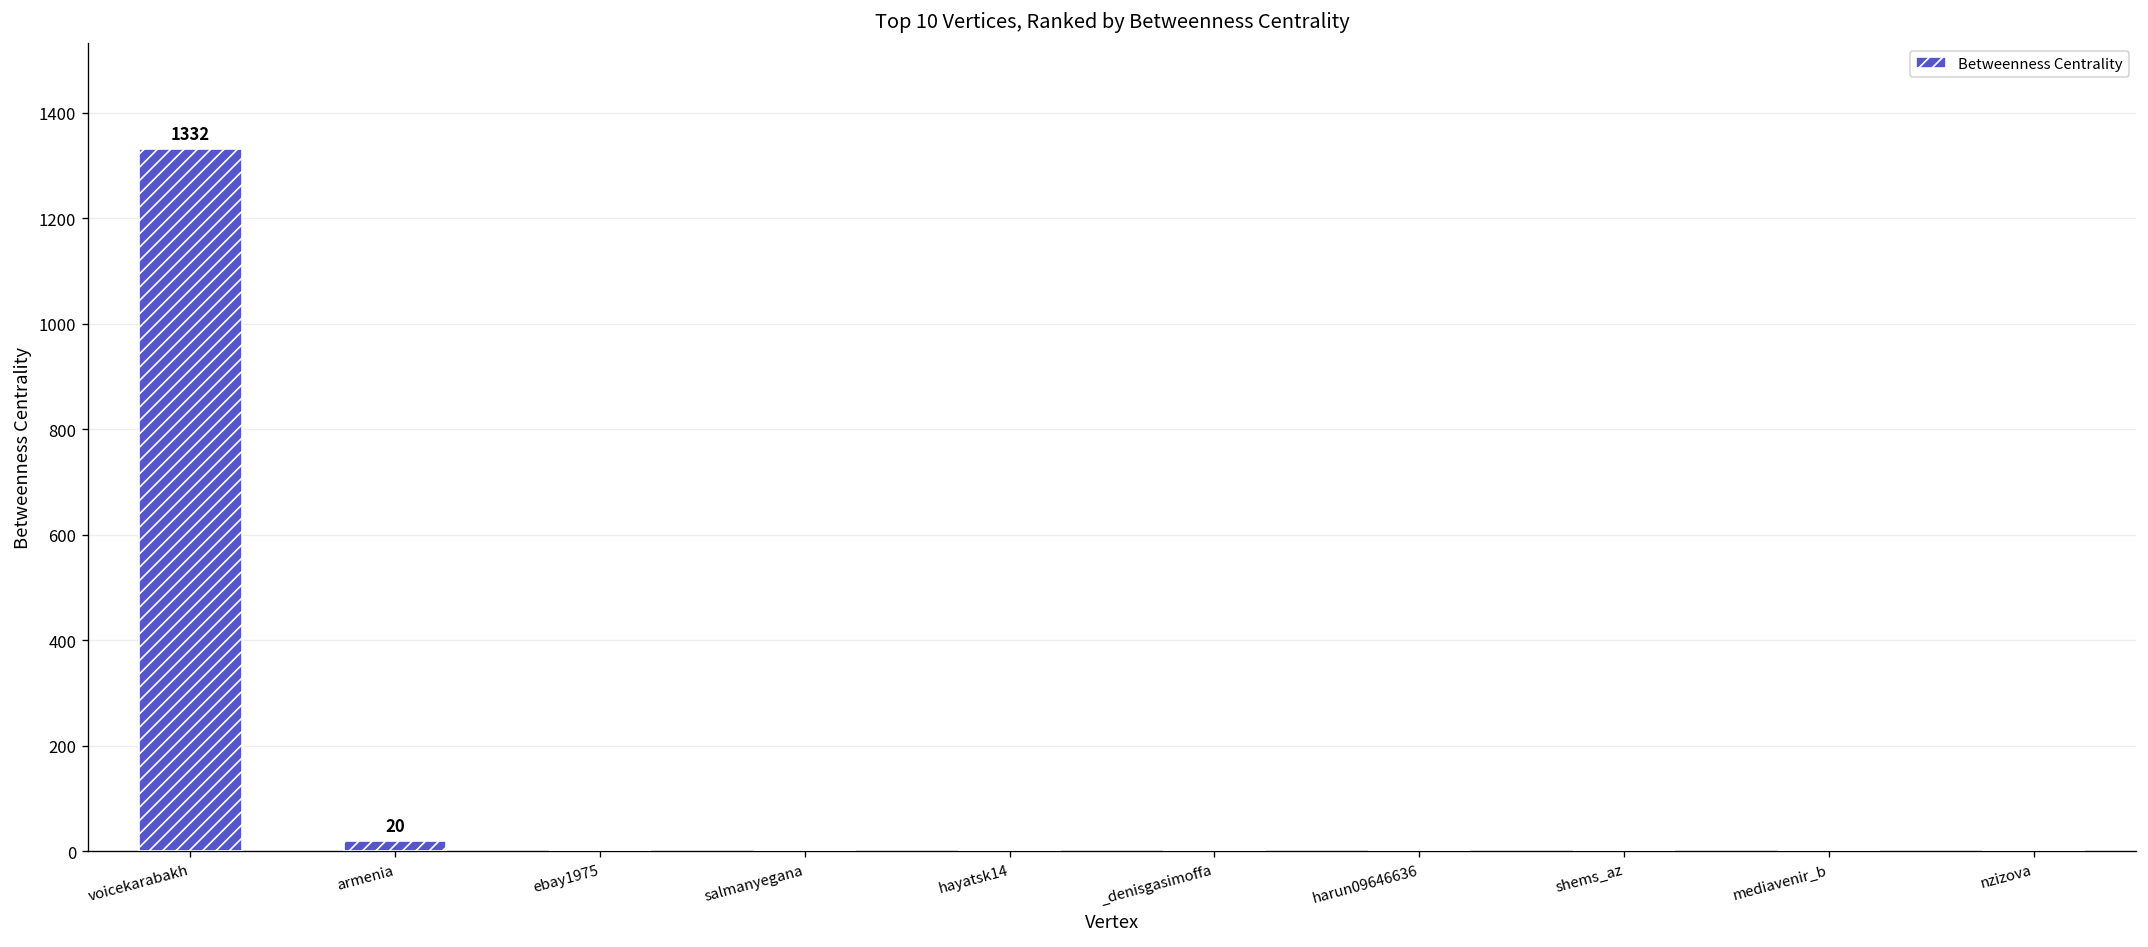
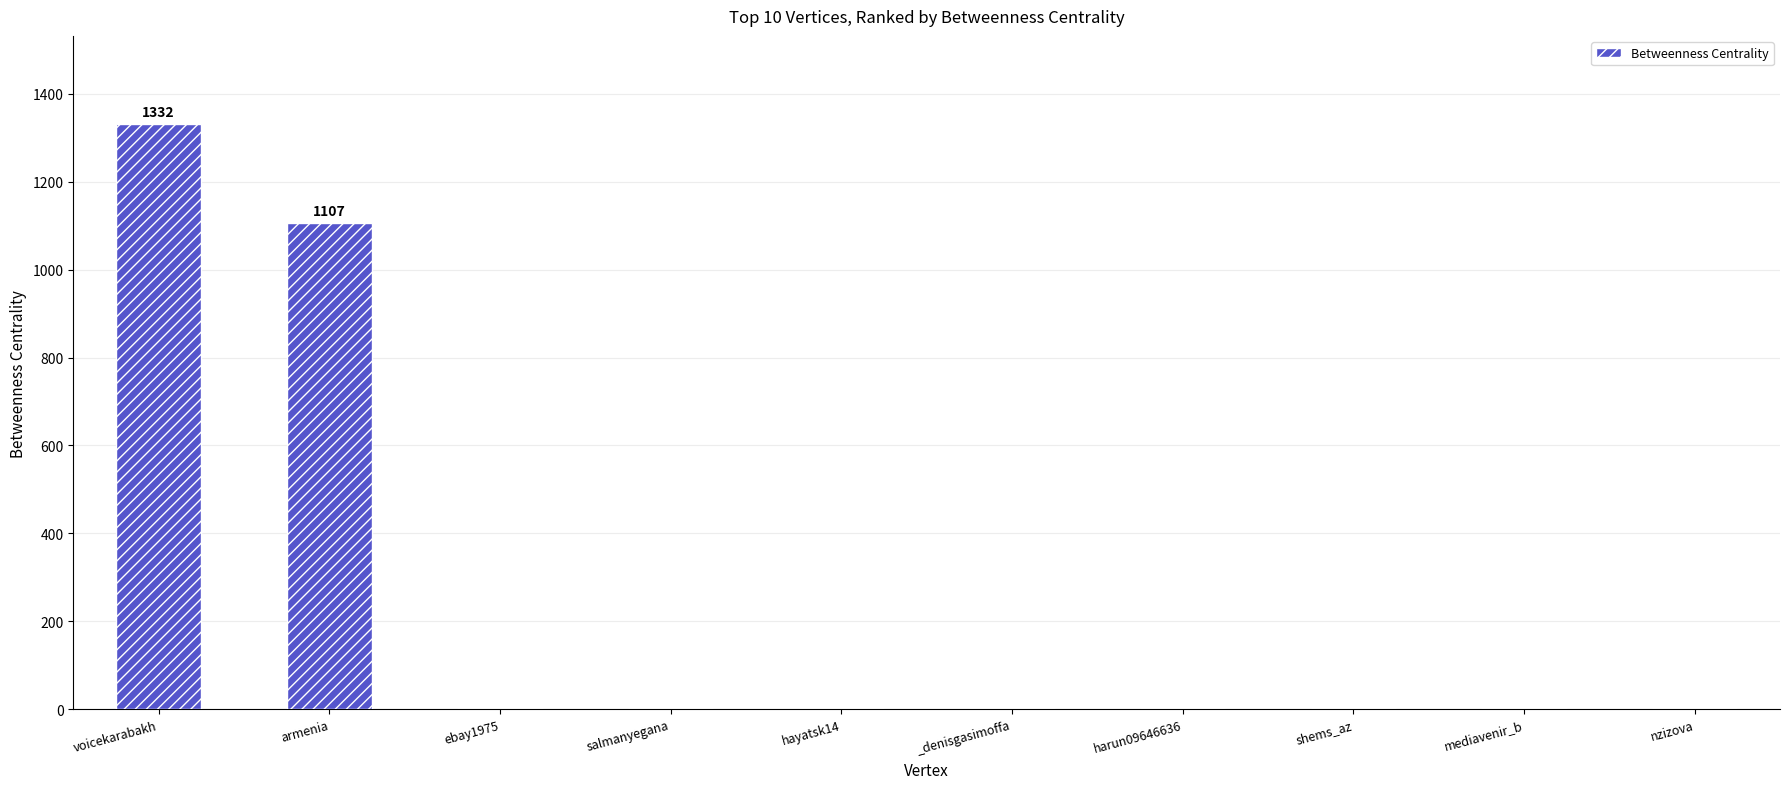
  {
    "voicekarabakh": 1332,
-   "armenia": 20
+   "armenia": 1107
  }
